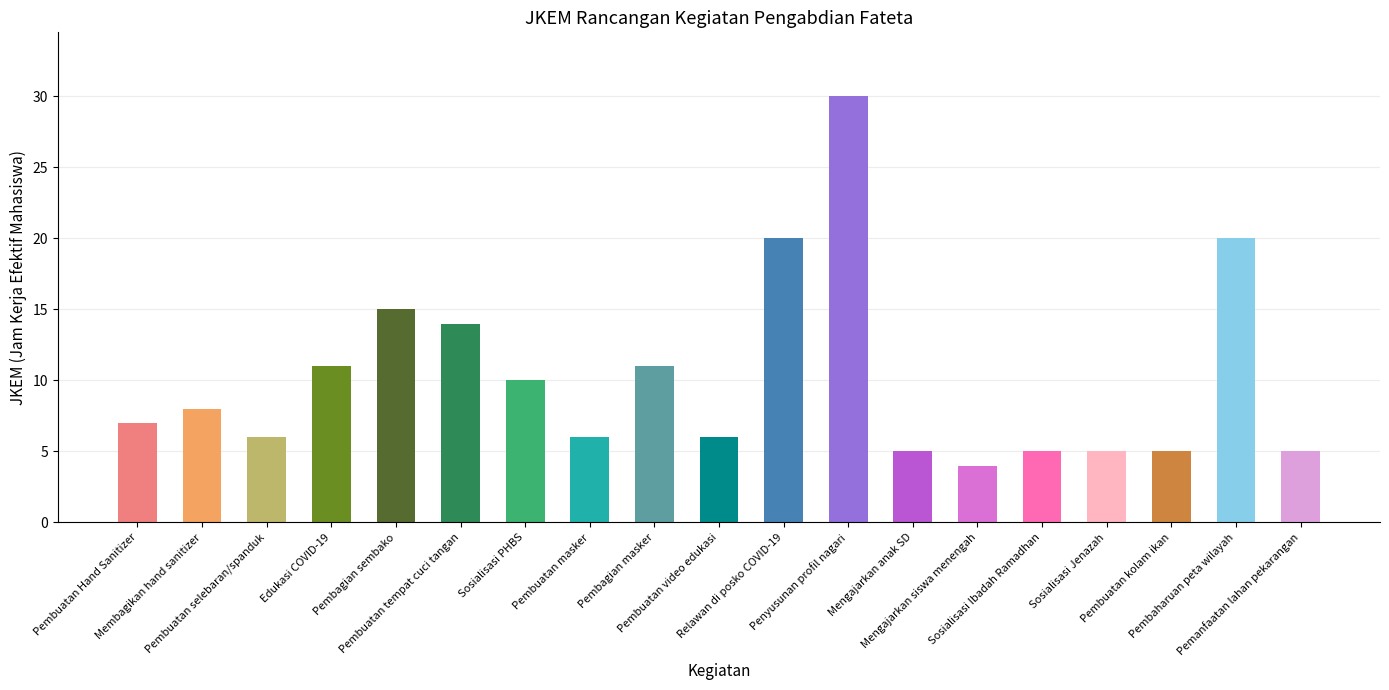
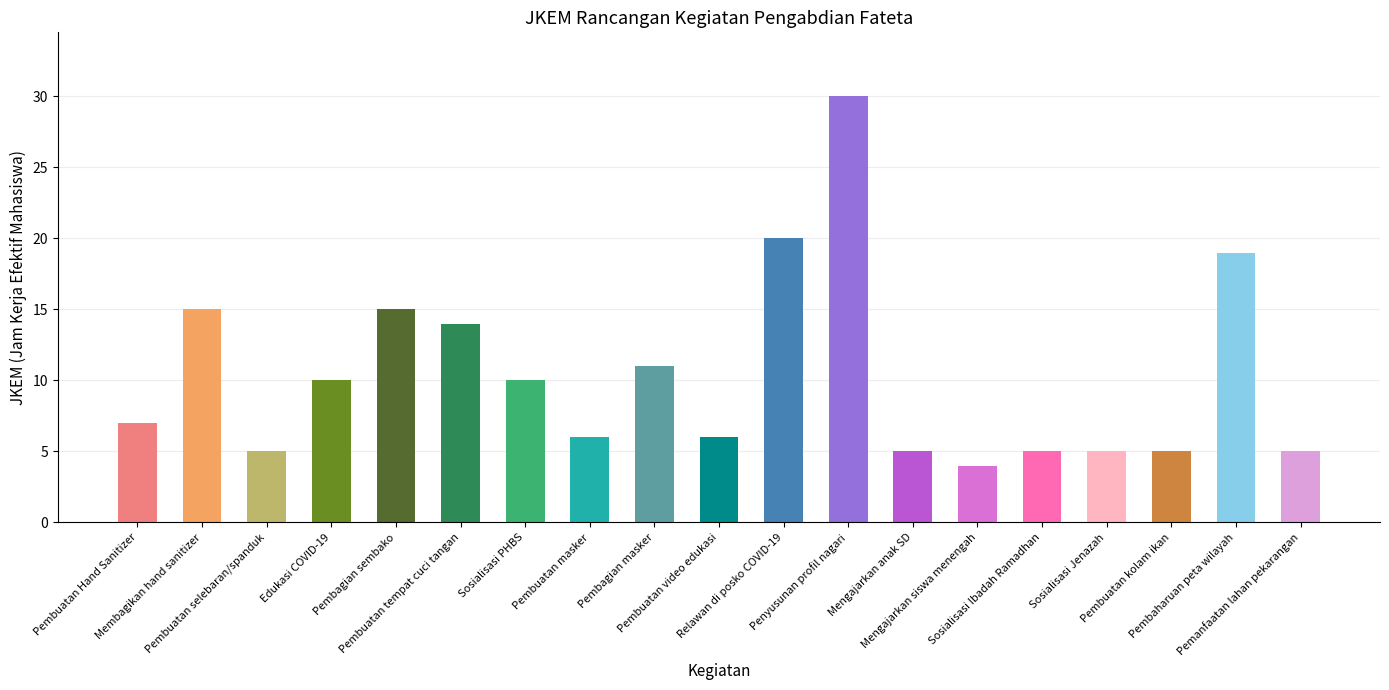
  {
    "Pembuatan Hand Sanitizer": 7,
-   "Membagikan hand sanitizer": 8,
-   "Pembuatan selebaran/spanduk": 6,
-   "Edukasi COVID-19": 11,
+   "Membagikan hand sanitizer": 15,
+   "Pembuatan selebaran/spanduk": 5,
+   "Edukasi COVID-19": 10,
    "Pembagian sembako": 15,
    "Pembuatan tempat cuci tangan": 14,
    "Sosialisasi PHBS": 10,
    "Pembuatan masker": 6,
    "Pembagian masker": 11,
    "Pembuatan video edukasi": 6,
    "Relawan di posko COVID-19": 20,
    "Penyusunan profil nagari": 30,
    "Mengajarkan anak SD": 5,
    "Mengajarkan siswa menengah": 4,
    "Sosialisasi Ibadah Ramadhan": 5,
    "Sosialisasi Jenazah": 5,
    "Pembuatan kolam ikan": 5,
-   "Pembaharuan peta wilayah": 20,
+   "Pembaharuan peta wilayah": 19,
    "Pemanfaatan lahan pekarangan": 5
  }
